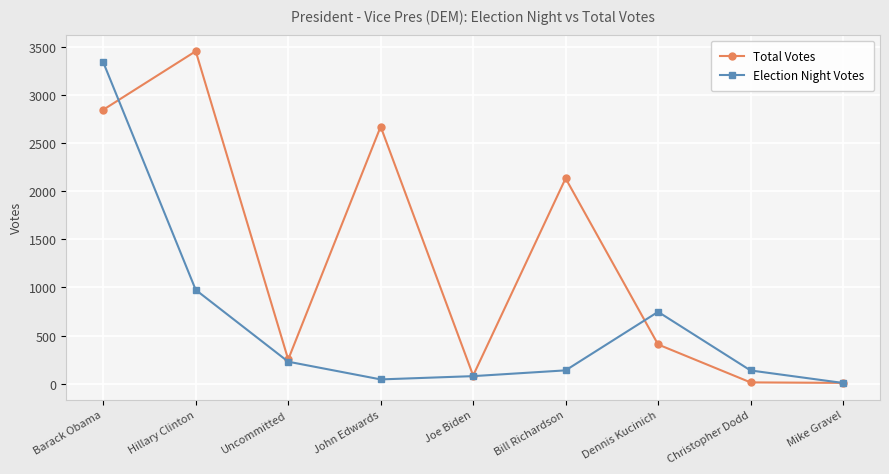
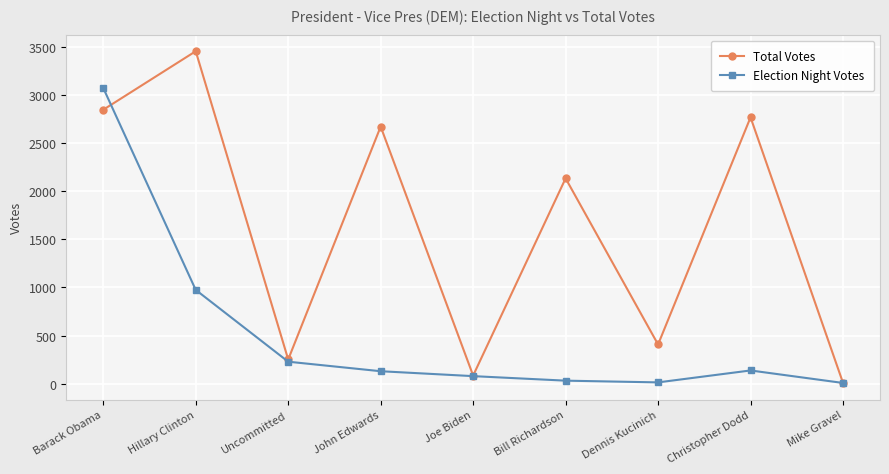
  {
    "Total Votes": {
      "Barack Obama": 2800,
      "Hillary Clinton": 3500,
      "John Edwards": 2700,
      "Bill Richardson": 2100,
      "Dennis Kucinich": 400,
-     "Christopher Dodd": 0
+     "Christopher Dodd": 2800
    },
    "Election Night Votes": {
-     "Barack Obama": 3300,
+     "Barack Obama": 3100,
      "Hillary Clinton": 1000,
-     "John Edwards": 0,
-     "Bill Richardson": 100,
-     "Dennis Kucinich": 700,
+     "John Edwards": 100,
+     "Bill Richardson": 0,
+     "Dennis Kucinich": 0,
      "Christopher Dodd": 100
    }
  }
